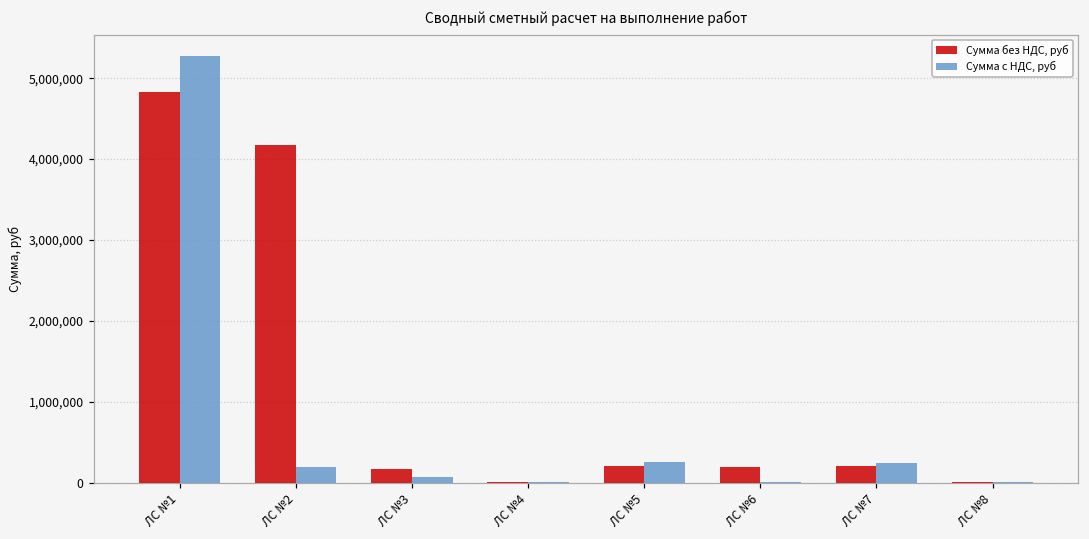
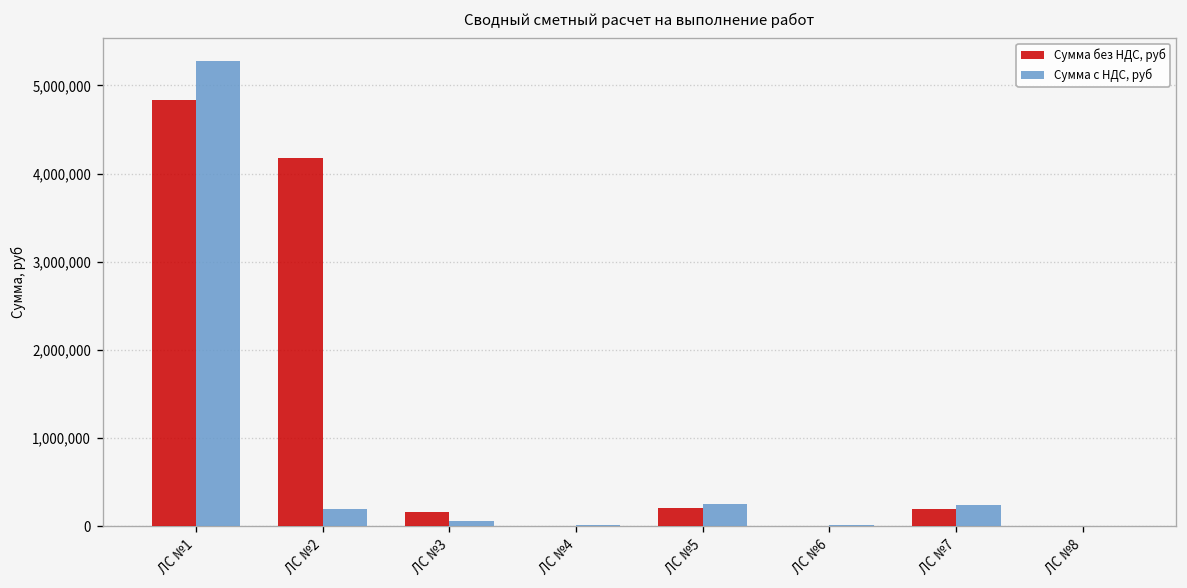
  {
    "Сумма без НДС, руб": {
      "ЛС №1": "4,800,000",
      "ЛС №2": "4,200,000",
      "ЛС №3": "200,000",
      "ЛС №5": "200,000",
-     "ЛС №6": "200,000",
+     "ЛС №6": "0",
      "ЛС №7": "200,000"
    },
    "Сумма с НДС, руб": {
      "ЛС №1": "5,300,000",
      "ЛС №2": "200,000",
      "ЛС №3": "100,000",
      "ЛС №5": "200,000",
      "ЛС №7": "200,000"
    }
  }
